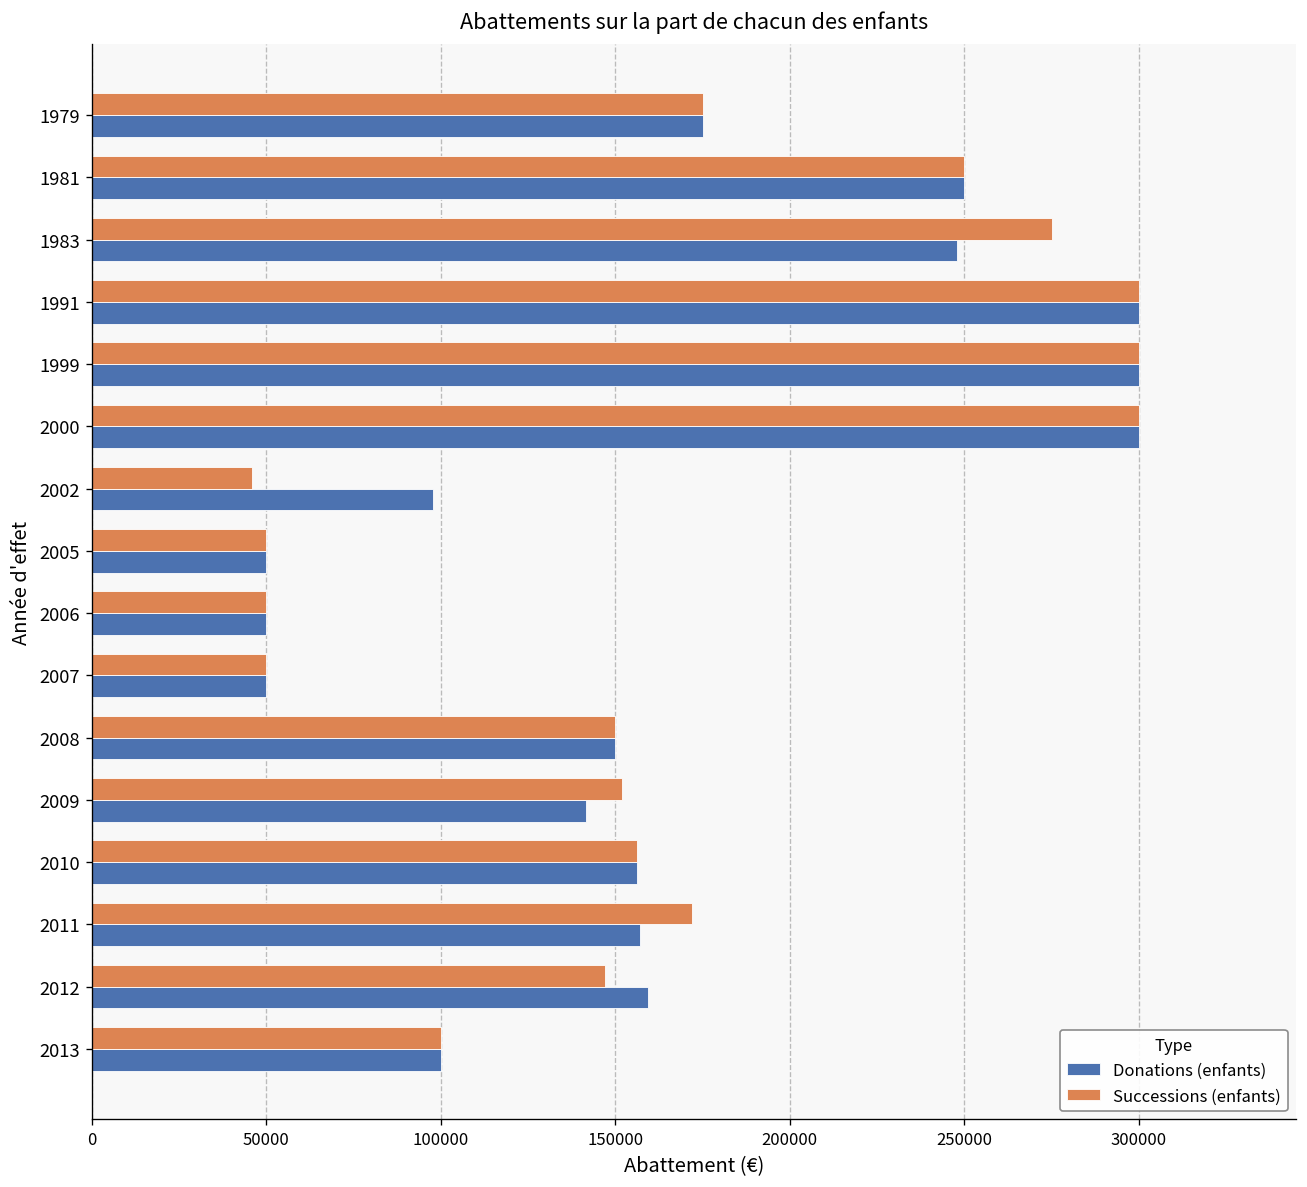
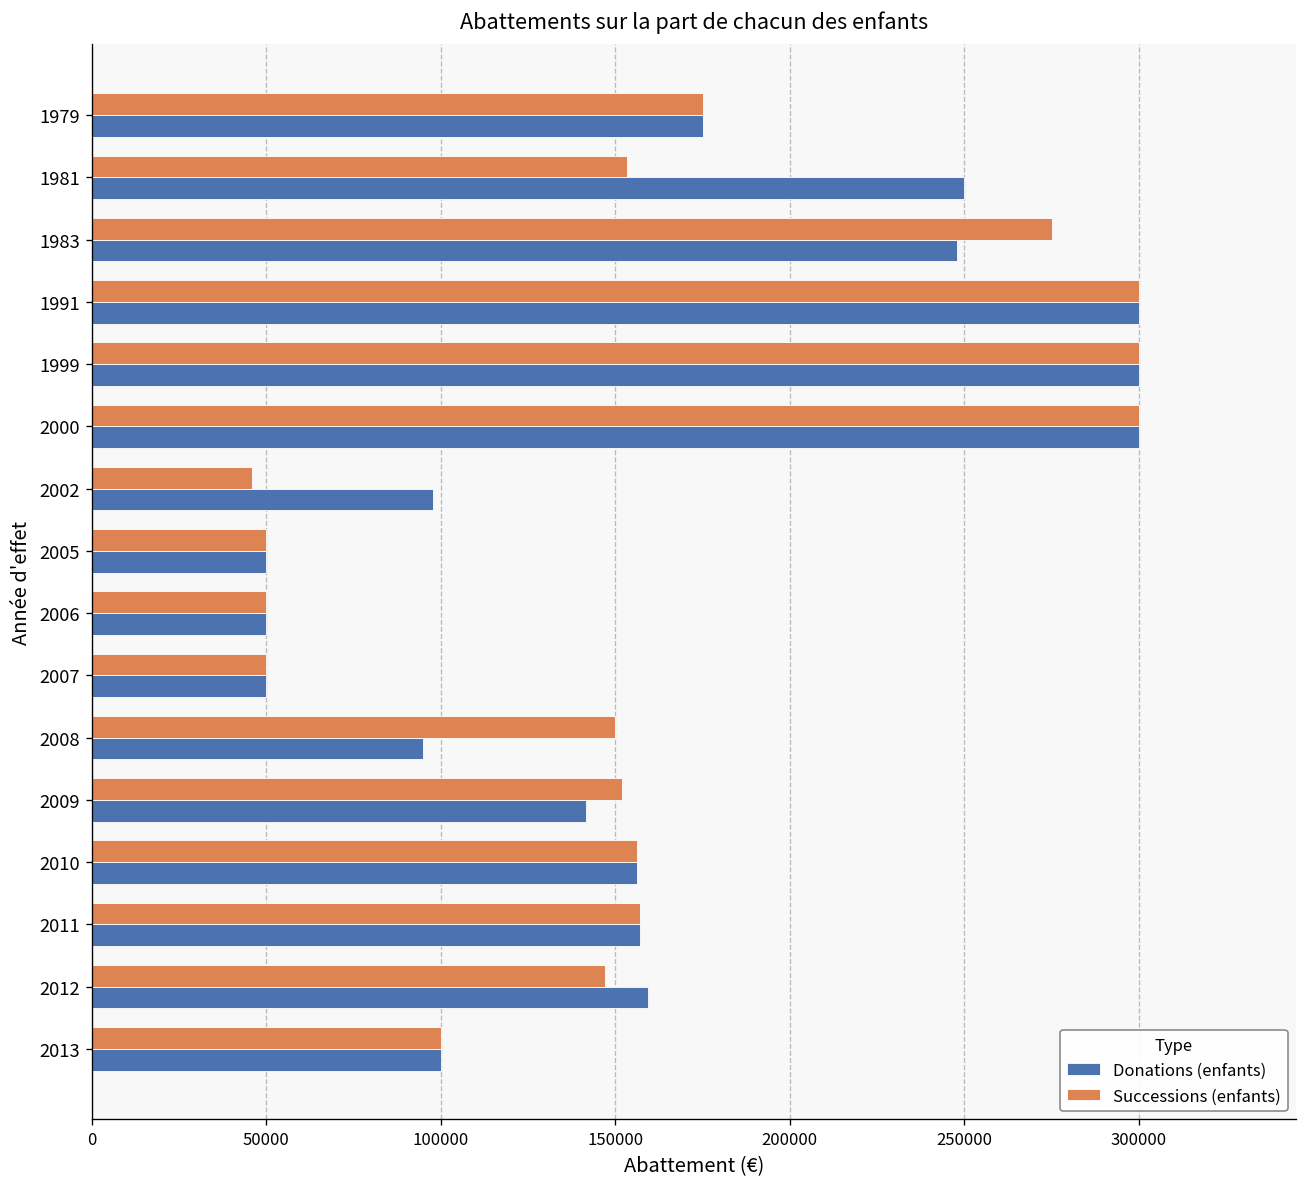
  {
    "Donations (enfants)": {
      "1979": 175000,
      "1981": 250000,
      "1983": 248000,
      "1991": 300000,
      "1999": 300000,
      "2000": 300000,
      "2002": 98000,
      "2005": 50000,
      "2006": 50000,
      "2007": 50000,
-     "2008": 150000,
+     "2008": 95000,
      "2009": 142000,
      "2010": 156000,
      "2011": 157000,
      "2012": 159000,
      "2013": 100000
    },
    "Successions (enfants)": {
      "1979": 175000,
-     "1981": 250000,
+     "1981": 153000,
      "1983": 275000,
      "1991": 300000,
      "1999": 300000,
      "2000": 300000,
      "2002": 46000,
      "2005": 50000,
      "2006": 50000,
      "2007": 50000,
      "2008": 150000,
      "2009": 152000,
      "2010": 156000,
-     "2011": 172000,
+     "2011": 157000,
      "2012": 147000,
      "2013": 100000
    }
  }
